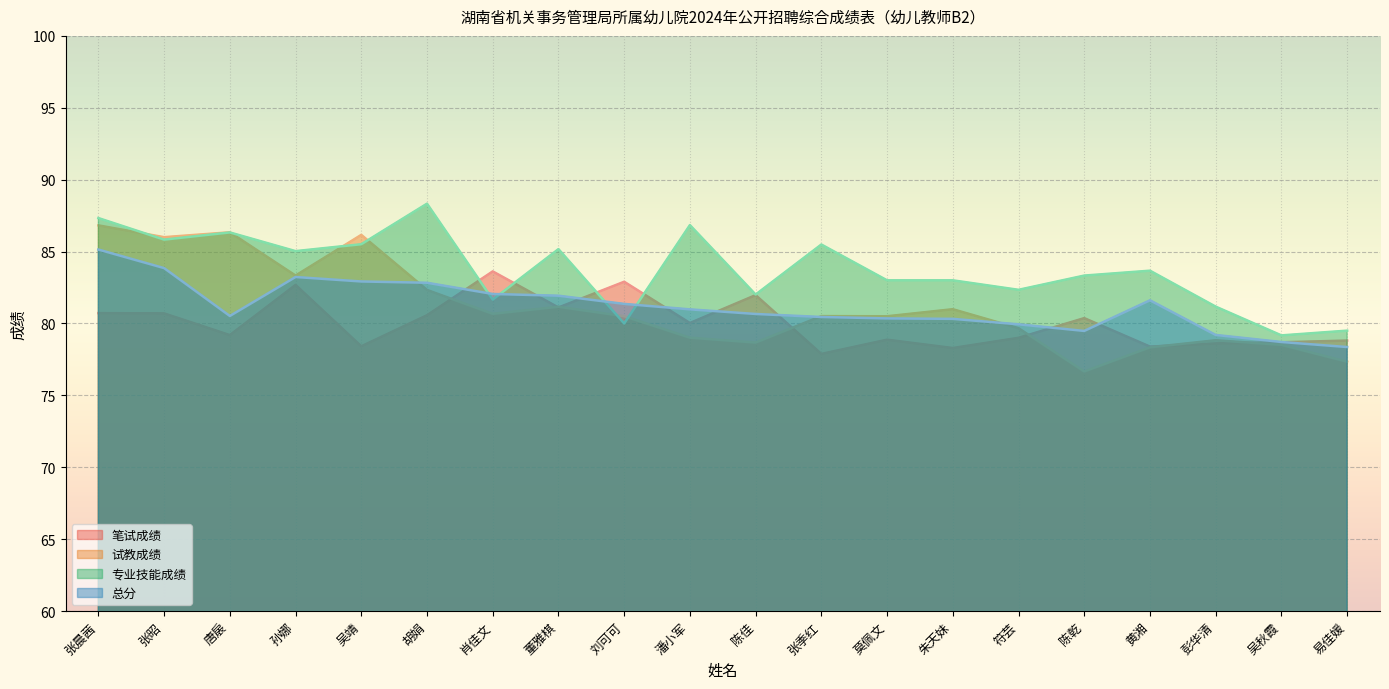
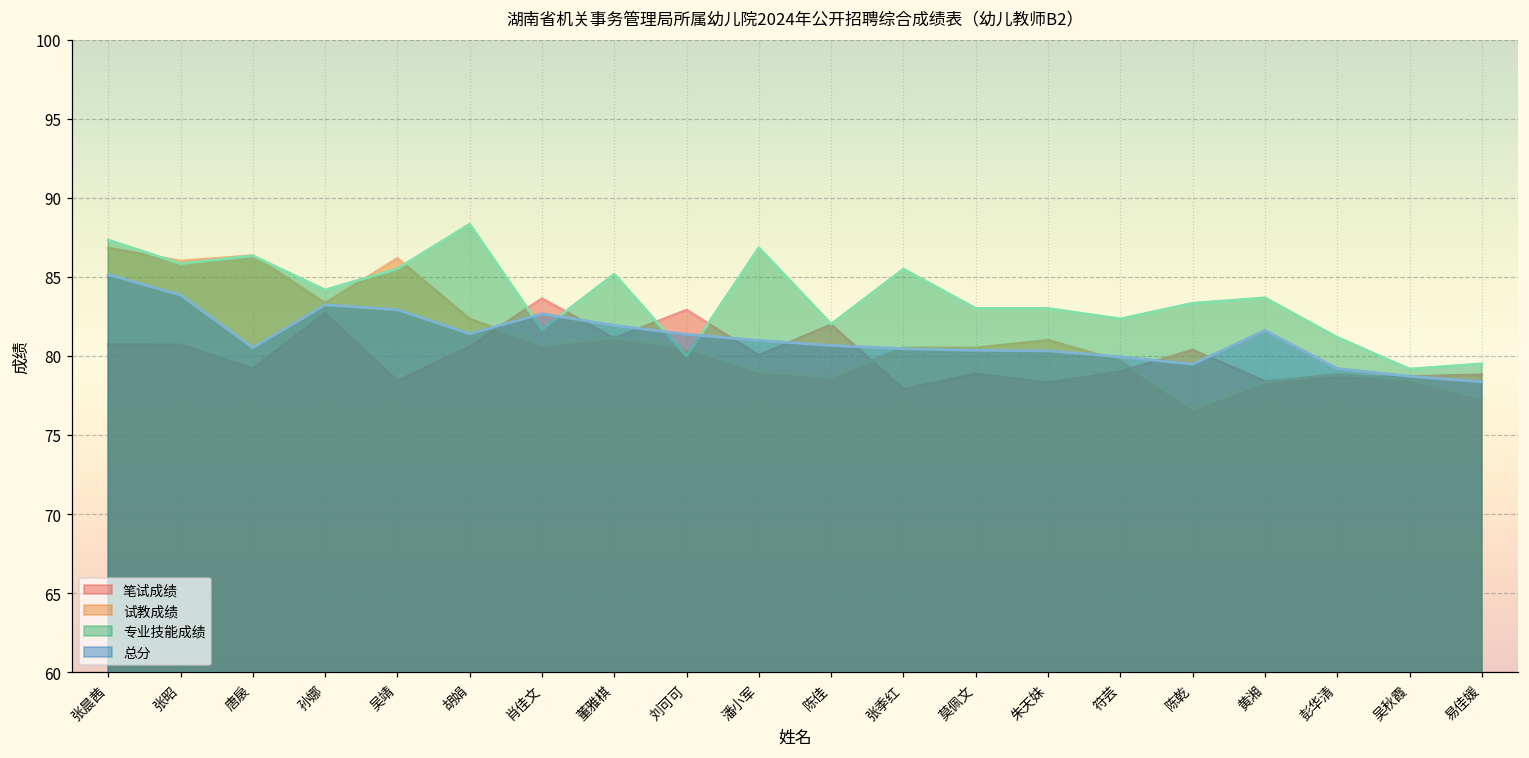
  {
    "专业技能成绩": {
      "张晨茜": 87.3,
-     "孙娜": 85.0,
+     "孙娜": 84.2,
      "吴靖": 85.5,
      "胡娟": 88.3,
      "肖佳文": 81.7,
      "董雅棋": 85.2,
      "刘可可": 80.0,
      "潘小军": 86.8,
      "张季红": 85.5,
      "莫佩文": 83.0,
      "朱天妹": 83.0,
      "符芸": 82.3,
      "陈乾": 83.3,
      "黄湘": 83.7,
      "彭华清": 81.2,
      "吴秋霞": 79.2,
      "易佳媛": 79.5
    },
    "总分": {
      "张晨茜": 85.1,
      "张昭": 83.9,
      "唐扆": 80.5,
      "吴靖": 82.9,
-     "胡娟": 82.8,
-     "肖佳文": 82.1,
+     "胡娟": 81.4,
+     "肖佳文": 82.7,
      "董雅棋": 81.9,
      "刘可可": 81.4,
      "潘小军": 81.0,
      "陈佳": 80.7,
      "朱天妹": 80.3,
      "符芸": 79.9,
      "陈乾": 79.5,
      "黄湘": 81.6,
      "彭华清": 79.2,
      "易佳媛": 78.4
    }
  }
